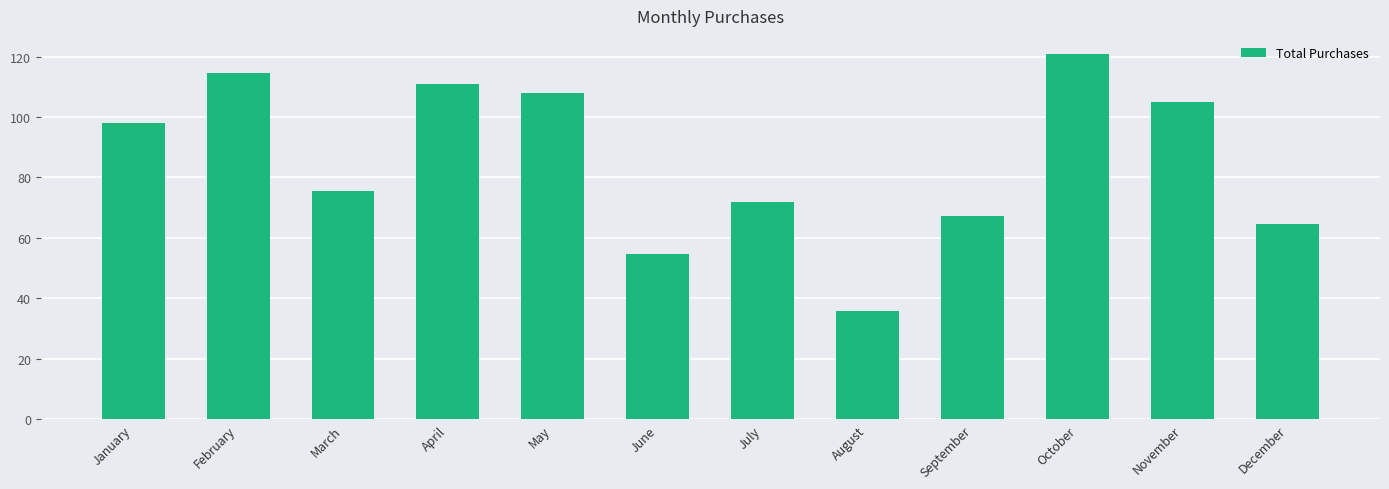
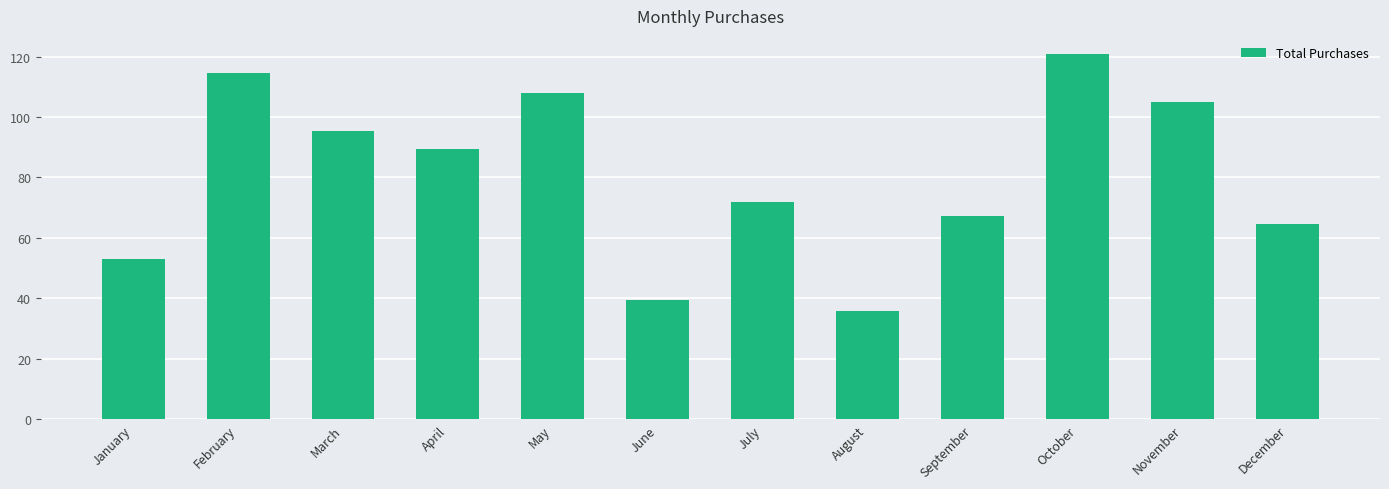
  {
-   "January": 98,
+   "January": 53,
    "February": 114,
-   "March": 76,
-   "April": 111,
+   "March": 96,
+   "April": 89,
    "May": 108,
-   "June": 55,
+   "June": 40,
    "July": 72,
    "August": 36,
    "September": 67,
    "October": 121,
    "November": 105,
    "December": 65
  }
